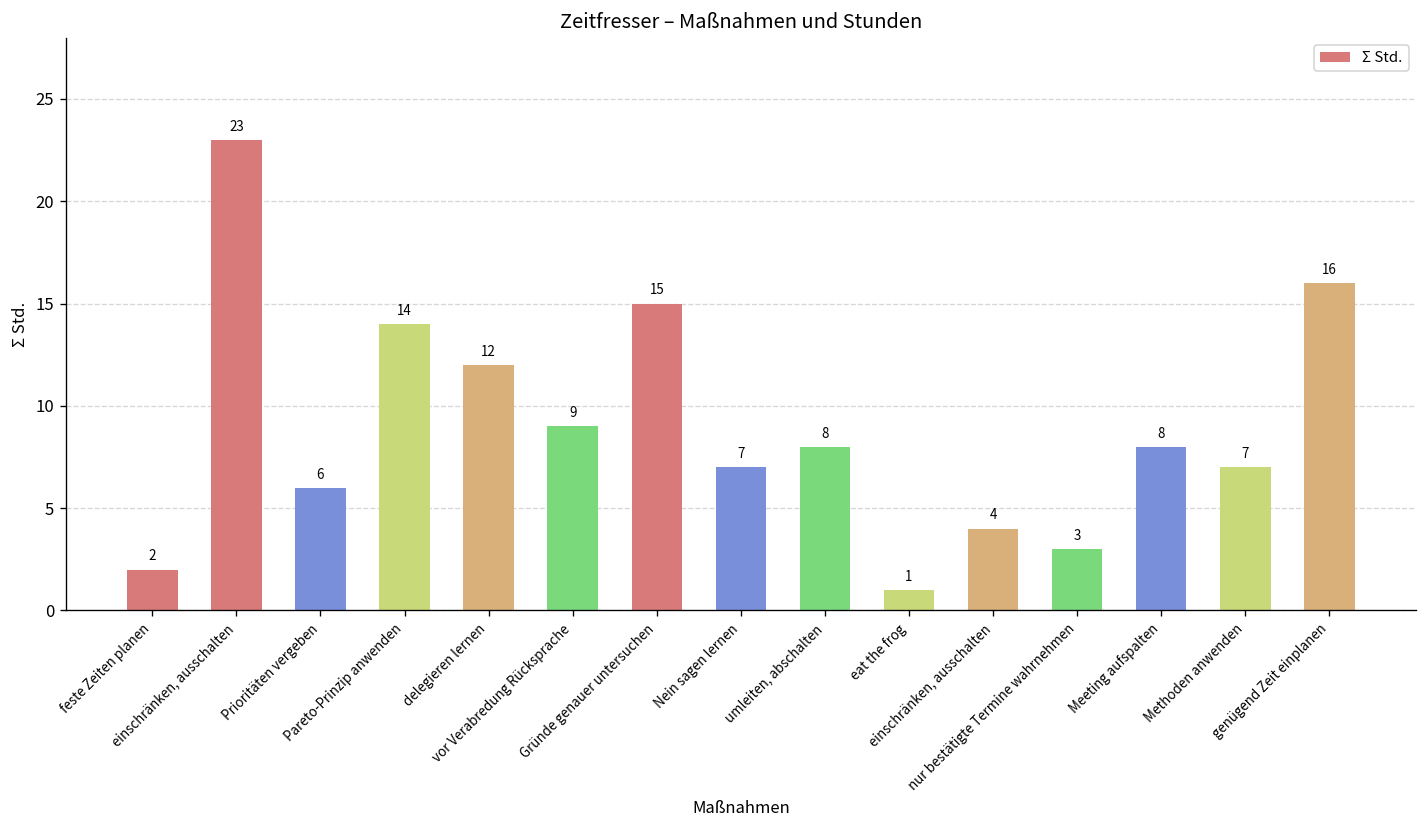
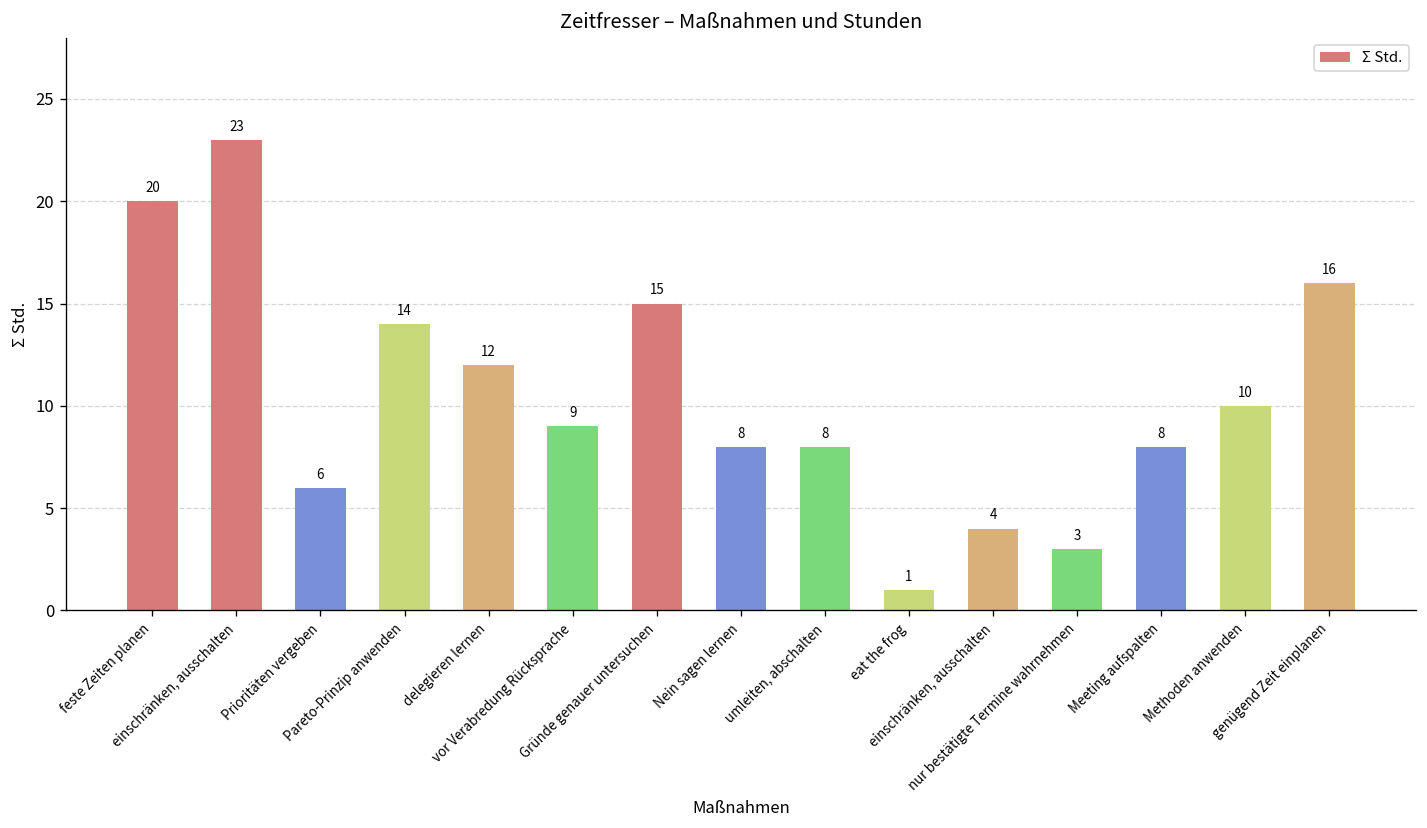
  {
-   "feste Zeiten planen": 2,
+   "feste Zeiten planen": 20,
    "Prioritäten vergeben": 6,
    "Pareto-Prinzip anwenden": 14,
    "delegieren lernen": 12,
    "vor Verabredung Rücksprache": 9,
    "Gründe genauer untersuchen": 15,
-   "Nein sagen lernen": 7,
+   "Nein sagen lernen": 8,
    "umleiten, abschalten": 8,
    "eat the frog": 1,
    "nur bestätigte Termine wahrnehmen": 3,
    "Meeting aufspalten": 8,
-   "Methoden anwenden": 7,
+   "Methoden anwenden": 10,
    "genügend Zeit einplanen": 16
  }
